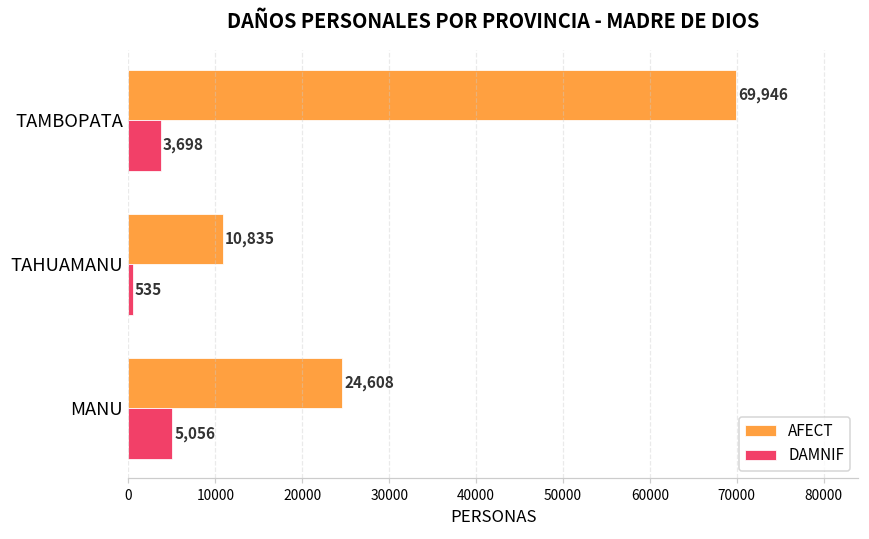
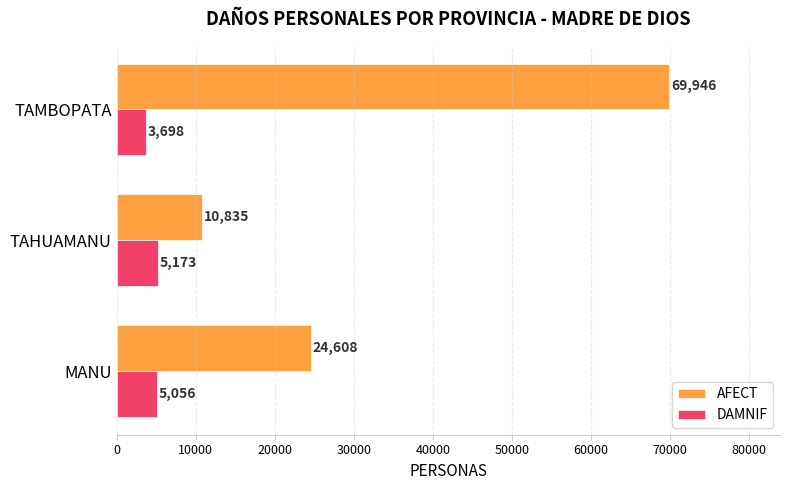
  {
    "AFECT": {
      "TAMBOPATA": "69,946",
      "TAHUAMANU": "10,835",
      "MANU": "24,608"
    },
    "DAMNIF": {
      "TAMBOPATA": "3,698",
-     "TAHUAMANU": "535",
+     "TAHUAMANU": "5,173",
      "MANU": "5,056"
    }
  }
